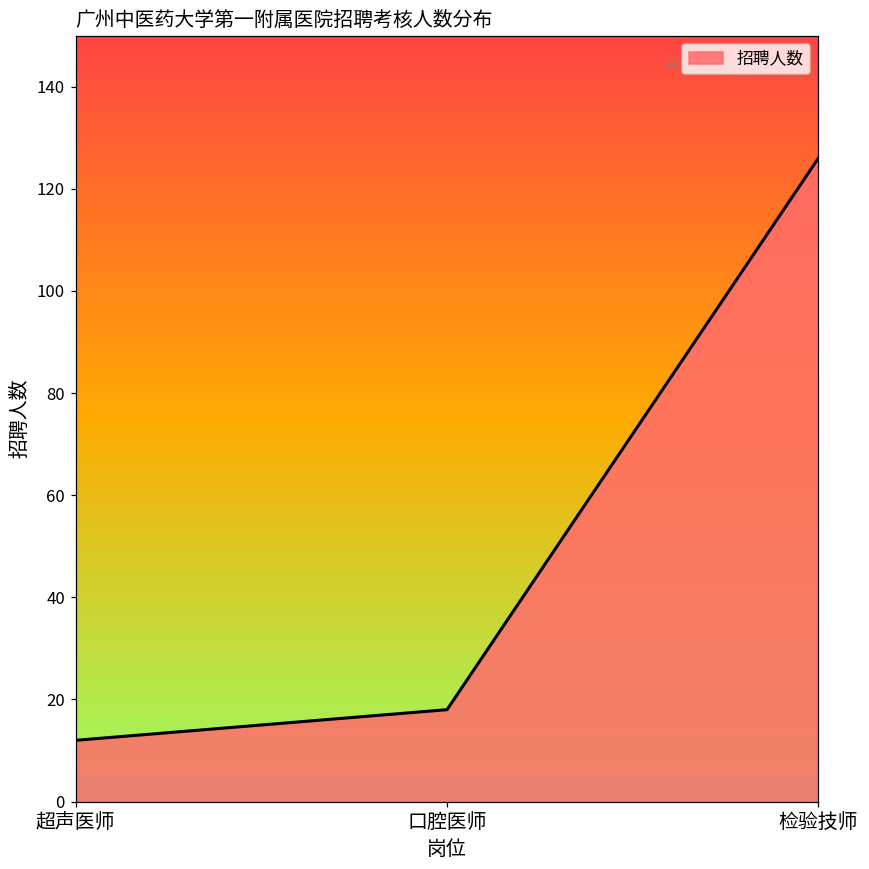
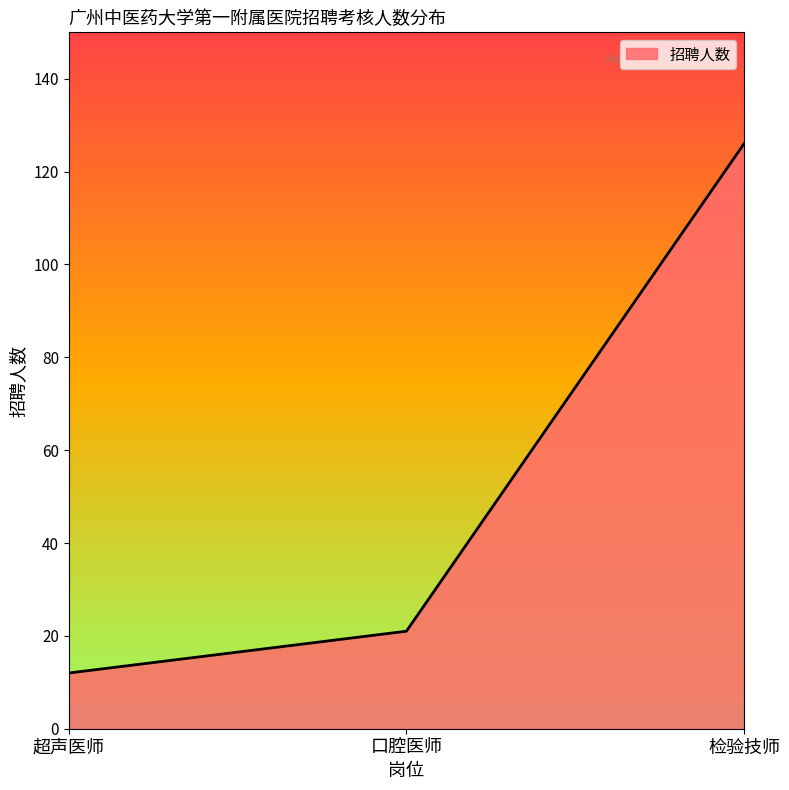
  {
    "超声医师": 12,
-   "口腔医师": 18,
+   "口腔医师": 21,
    "检验技师": 126
  }
